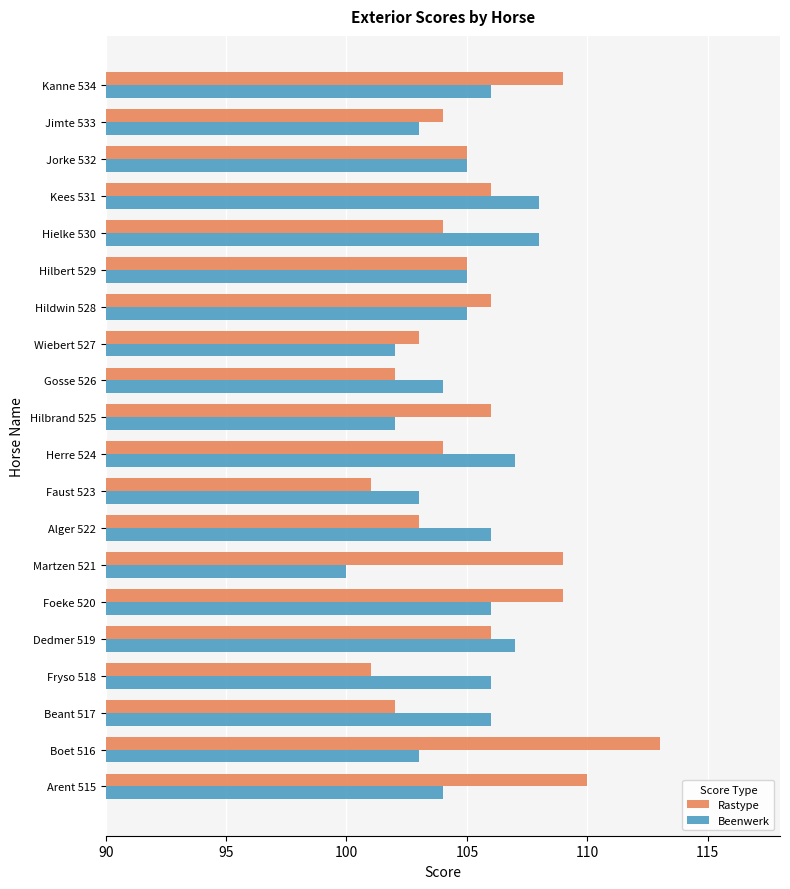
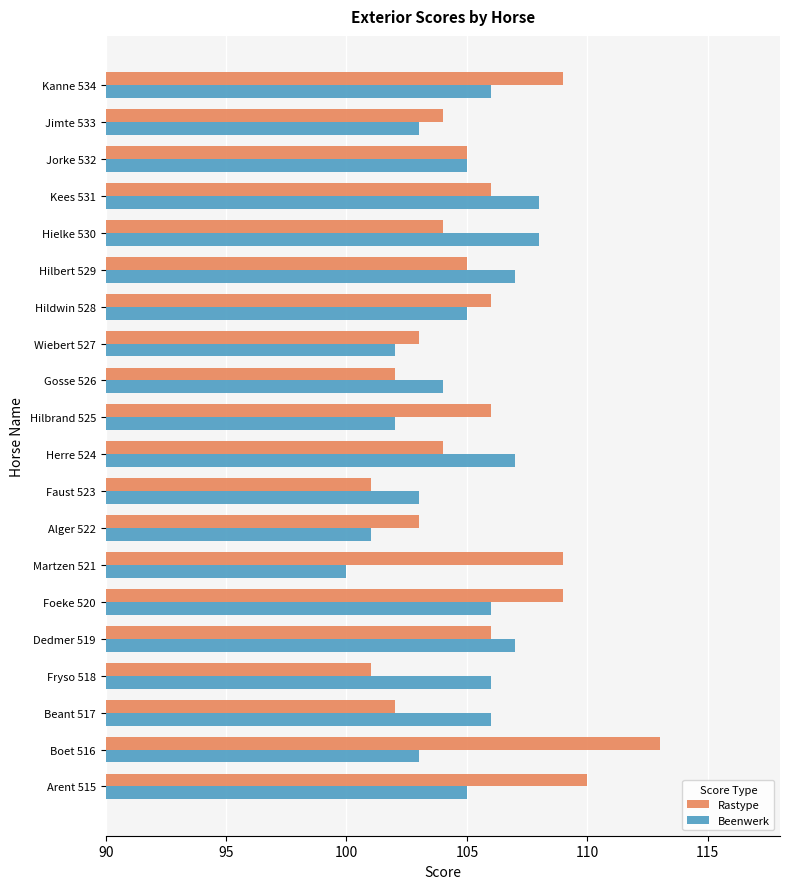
  {
    "Rastype": {
      "Kanne 534": 109,
      "Jimte 533": 104,
      "Jorke 532": 105,
      "Kees 531": 106,
      "Hielke 530": 104,
      "Hilbert 529": 105,
      "Hildwin 528": 106,
      "Wiebert 527": 103,
      "Gosse 526": 102,
      "Hilbrand 525": 106,
      "Herre 524": 104,
      "Faust 523": 101,
      "Alger 522": 103,
      "Martzen 521": 109,
      "Foeke 520": 109,
      "Dedmer 519": 106,
      "Fryso 518": 101,
      "Beant 517": 102,
      "Boet 516": 113,
      "Arent 515": 110
    },
    "Beenwerk": {
      "Kanne 534": 106,
      "Jimte 533": 103,
      "Jorke 532": 105,
      "Kees 531": 108,
      "Hielke 530": 108,
-     "Hilbert 529": 105,
+     "Hilbert 529": 107,
      "Hildwin 528": 105,
      "Wiebert 527": 102,
      "Gosse 526": 104,
      "Hilbrand 525": 102,
      "Herre 524": 107,
      "Faust 523": 103,
-     "Alger 522": 106,
+     "Alger 522": 101,
      "Martzen 521": 100,
      "Foeke 520": 106,
      "Dedmer 519": 107,
      "Fryso 518": 106,
      "Beant 517": 106,
      "Boet 516": 103,
-     "Arent 515": 104
+     "Arent 515": 105
    }
  }
